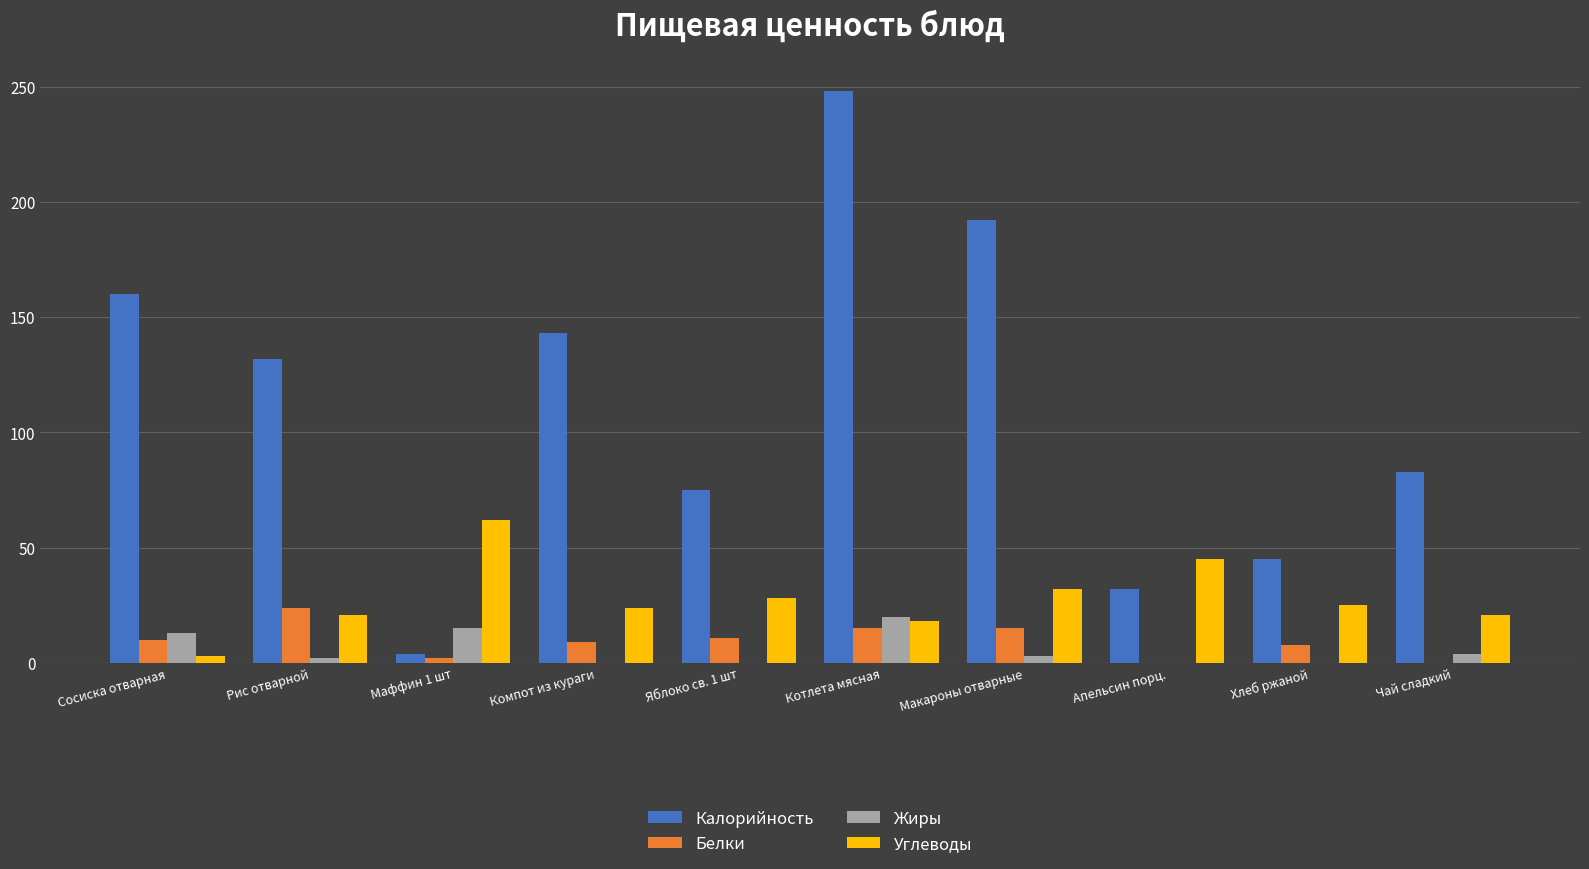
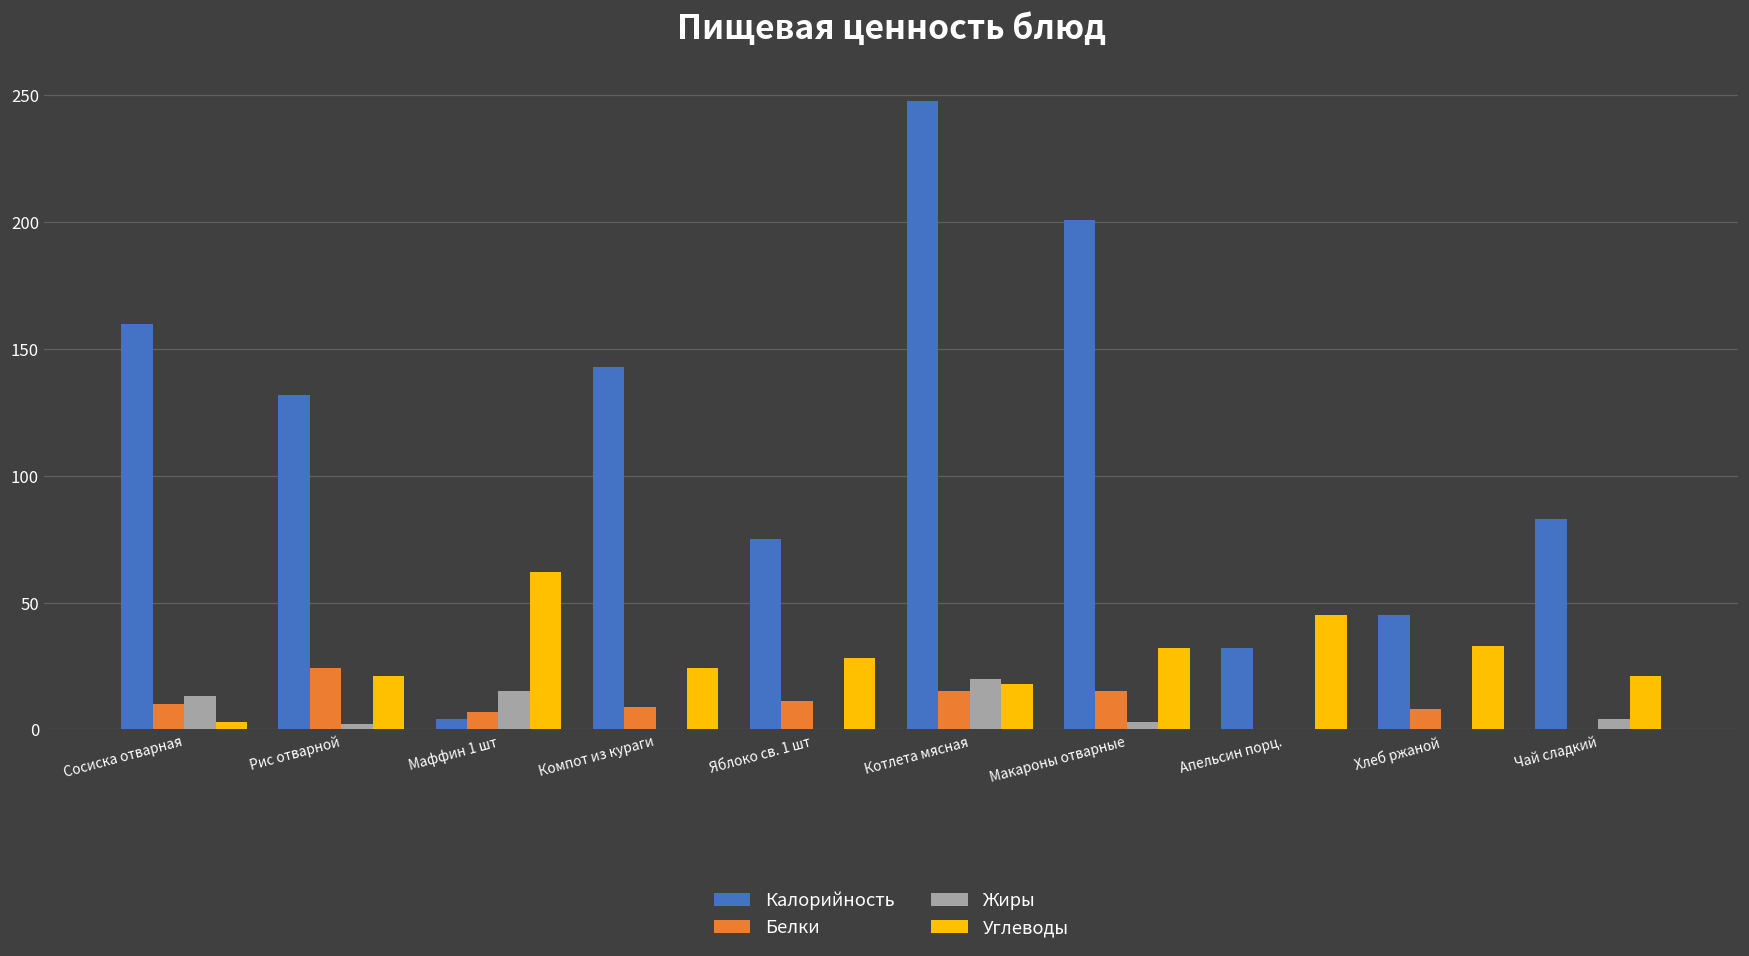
  {
    "Калорийность": {
      "Сосиска отварная": 160,
      "Рис отварной": 132,
      "Маффин 1 шт": 4,
      "Компот из кураги": 143,
      "Яблоко св. 1 шт": 75,
      "Котлета мясная": 248,
-     "Макароны отварные": 192,
+     "Макароны отварные": 201,
      "Апельсин порц.": 32,
      "Хлеб ржаной": 45,
      "Чай сладкий": 83
    },
    "Белки": {
      "Сосиска отварная": 10,
      "Рис отварной": 24,
-     "Маффин 1 шт": 2,
+     "Маффин 1 шт": 7,
      "Компот из кураги": 9,
      "Яблоко св. 1 шт": 11,
      "Котлета мясная": 15,
      "Макароны отварные": 15,
      "Апельсин порц.": 0,
      "Хлеб ржаной": 8,
      "Чай сладкий": 0
    },
    "Жиры": {
      "Сосиска отварная": 13,
      "Рис отварной": 2,
      "Маффин 1 шт": 15,
      "Компот из кураги": 0,
      "Яблоко св. 1 шт": 0,
      "Котлета мясная": 20,
      "Макароны отварные": 3,
      "Апельсин порц.": 0,
      "Хлеб ржаной": 0,
      "Чай сладкий": 4
    },
    "Углеводы": {
      "Сосиска отварная": 3,
      "Рис отварной": 21,
      "Маффин 1 шт": 62,
      "Компот из кураги": 24,
      "Яблоко св. 1 шт": 28,
      "Котлета мясная": 18,
      "Макароны отварные": 32,
      "Апельсин порц.": 45,
-     "Хлеб ржаной": 25,
+     "Хлеб ржаной": 33,
      "Чай сладкий": 21
    }
  }
